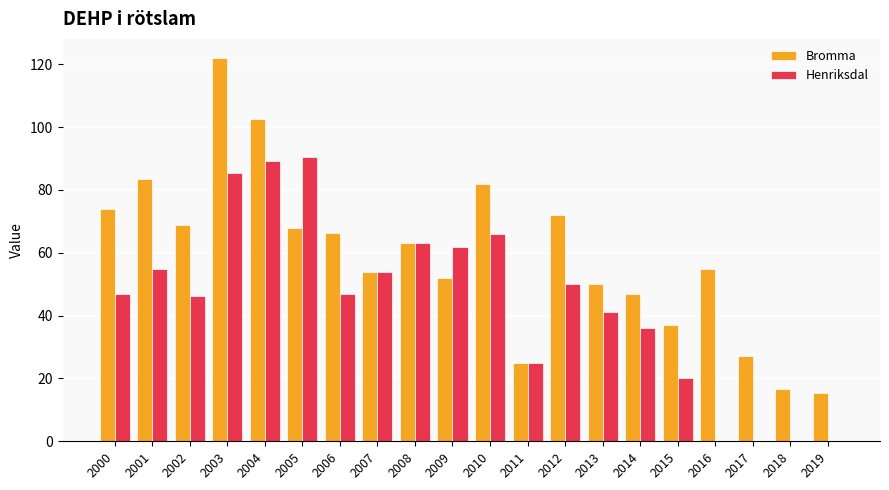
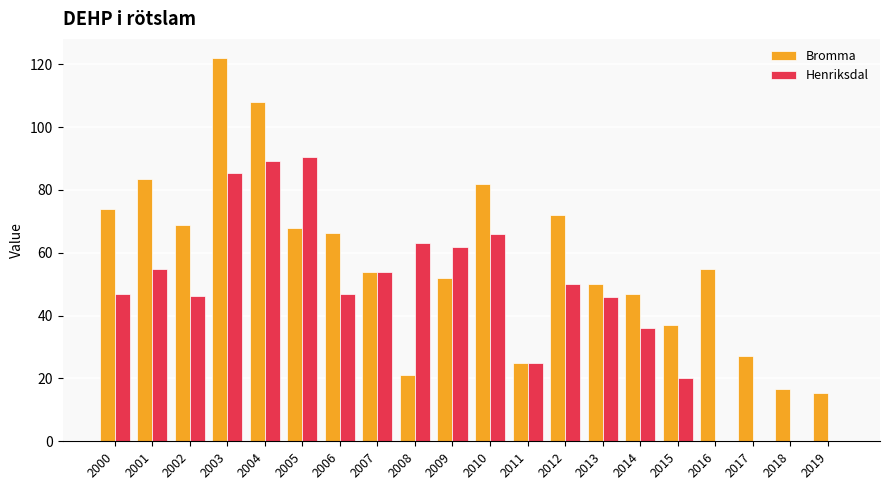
  {
    "Bromma": {
      "2000": 74,
      "2001": 84,
      "2002": 69,
      "2003": 122,
-     "2004": 103,
+     "2004": 108,
      "2005": 68,
      "2006": 66,
      "2007": 54,
-     "2008": 63,
+     "2008": 21,
      "2009": 52,
      "2010": 82,
      "2011": 25,
      "2012": 72,
      "2013": 50,
      "2014": 47,
      "2015": 37,
      "2016": 55,
      "2017": 27,
      "2018": 17,
      "2019": 16
    },
    "Henriksdal": {
      "2000": 47,
      "2001": 55,
      "2002": 46,
      "2003": 85,
      "2004": 89,
      "2005": 91,
      "2006": 47,
      "2007": 54,
      "2008": 63,
      "2009": 62,
      "2010": 66,
      "2011": 25,
      "2012": 50,
-     "2013": 41,
+     "2013": 46,
      "2014": 36,
      "2015": 20,
      "2016": 0,
      "2017": 0,
      "2018": 0,
      "2019": 0
    }
  }
